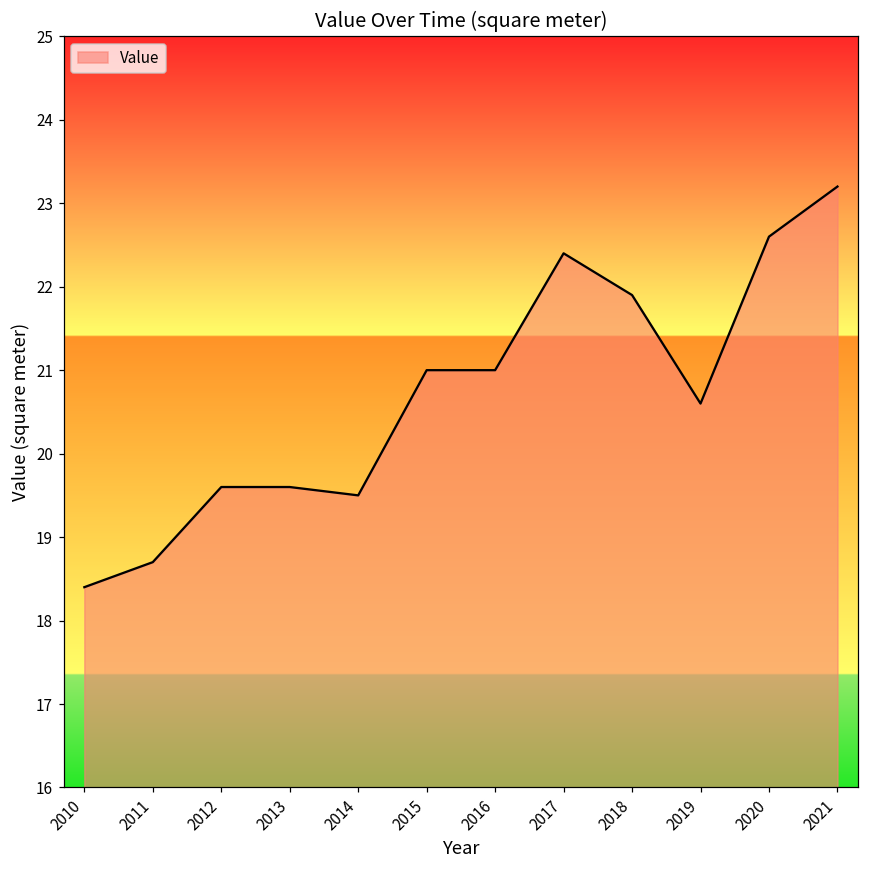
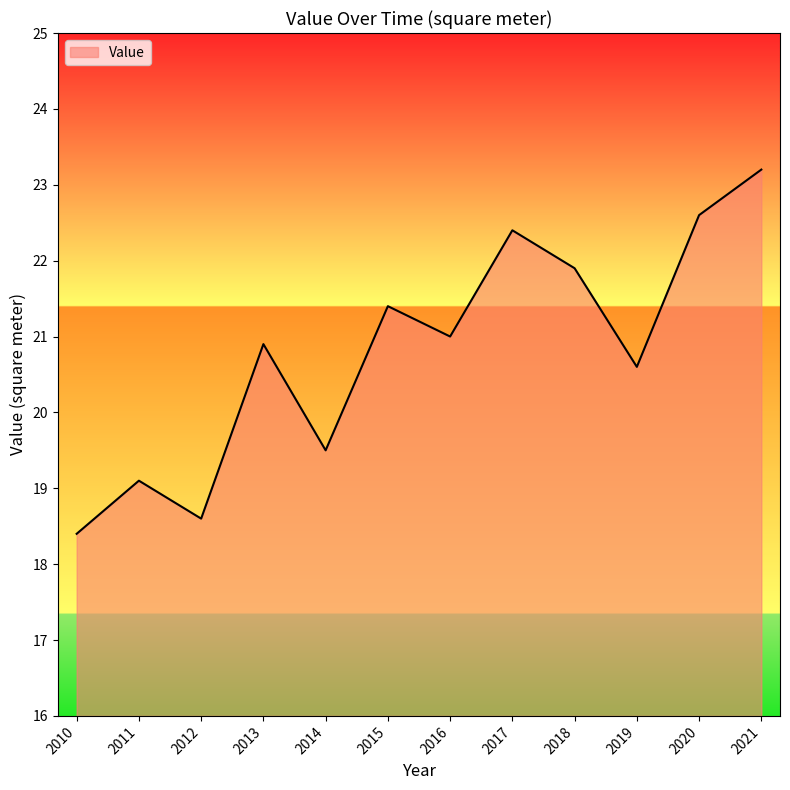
  {
    "2010": 18.4,
-   "2011": 18.7,
-   "2012": 19.6,
-   "2013": 19.6,
+   "2011": 19.1,
+   "2012": 18.6,
+   "2013": 20.9,
    "2014": 19.5,
-   "2015": 21.0,
+   "2015": 21.4,
    "2016": 21.0,
    "2017": 22.4,
    "2018": 21.9,
    "2019": 20.6,
    "2020": 22.6,
    "2021": 23.2
  }
